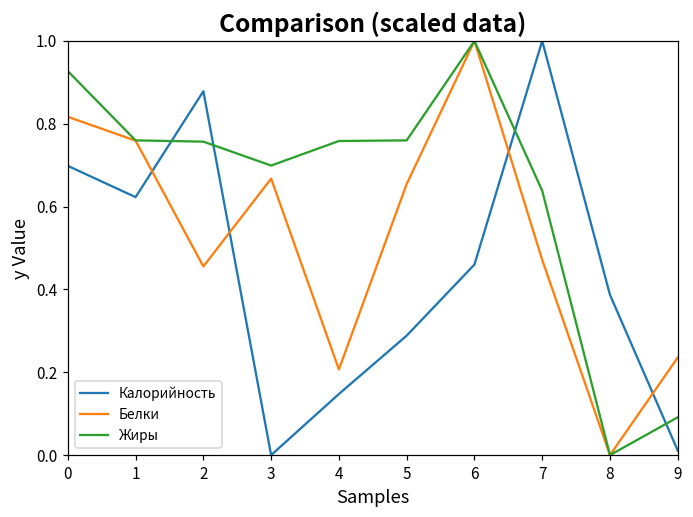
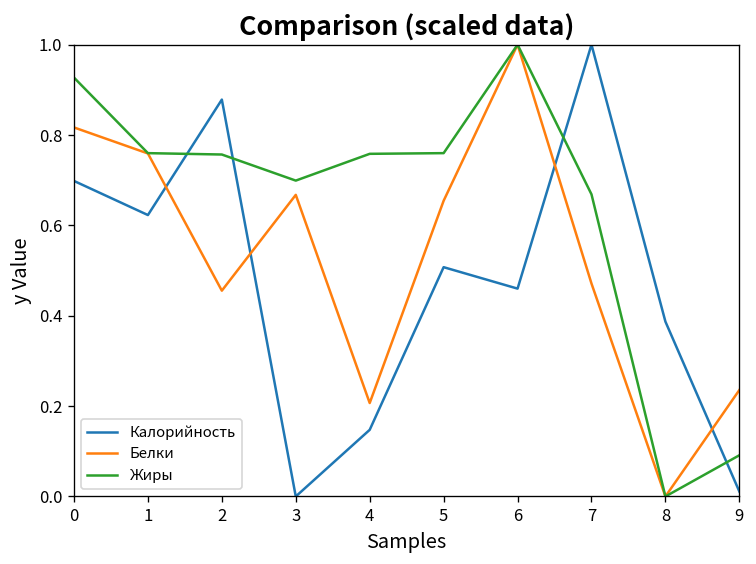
  {
    "Калорийность": {
      "0": 0.70,
      "1": 0.62,
      "2": 0.88,
      "3": 0.00,
      "4": 0.15,
-     "5": 0.29,
+     "5": 0.51,
      "6": 0.46,
      "7": 1.00,
      "8": 0.39,
      "9": 0.01
    },
    "Белки": {
      "0": 0.82,
      "2": 0.46,
      "3": 0.67,
      "4": 0.21,
      "5": 0.65,
      "7": 0.47,
      "9": 0.24
    },
    "Жиры": {
      "0": 0.93,
      "2": 0.76,
      "3": 0.70,
      "4": 0.76,
      "5": 0.76,
-     "7": 0.64,
+     "7": 0.67,
      "9": 0.09
    }
  }
